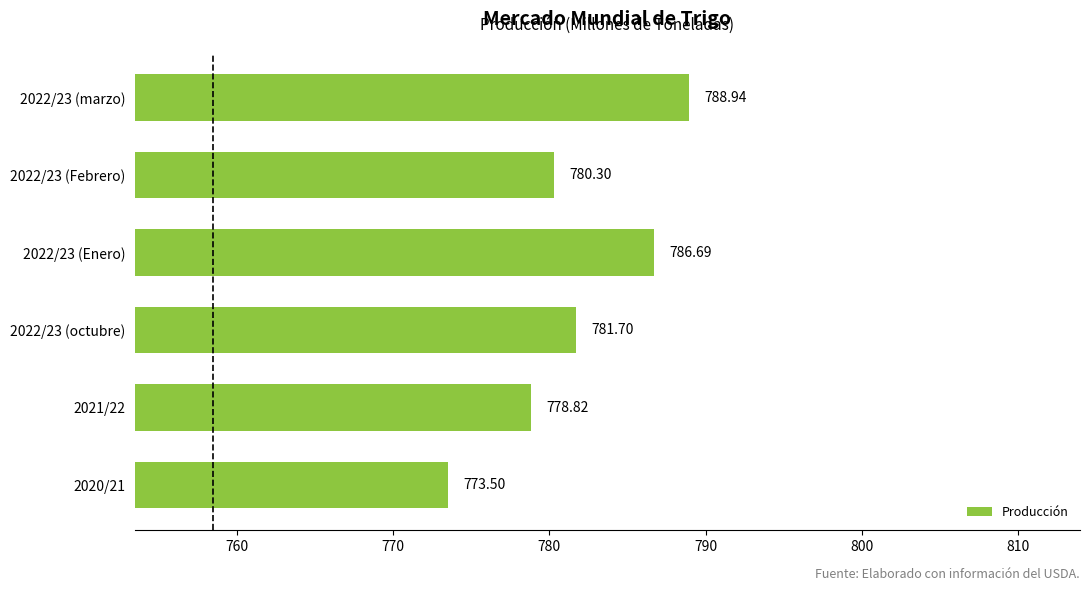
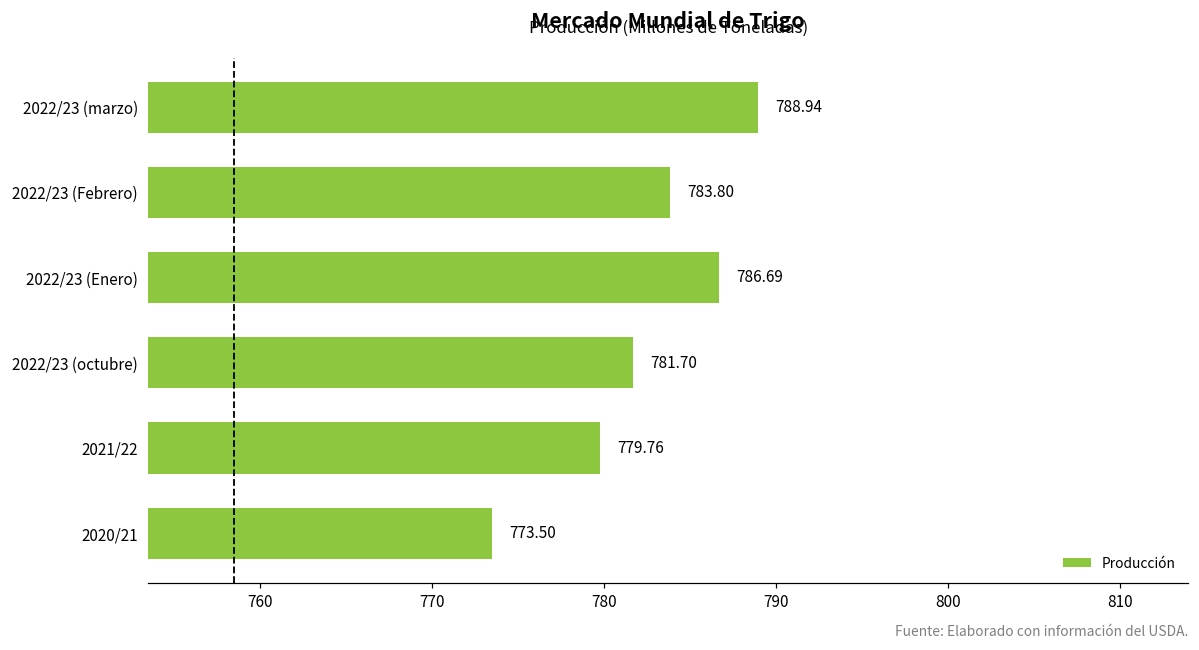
  {
    "2022/23 (marzo)": 788.94,
-   "2022/23 (Febrero)": 780.30,
+   "2022/23 (Febrero)": 783.80,
    "2022/23 (Enero)": 786.69,
    "2022/23 (octubre)": 781.70,
-   "2021/22": 778.82,
+   "2021/22": 779.76,
    "2020/21": 773.50
  }
